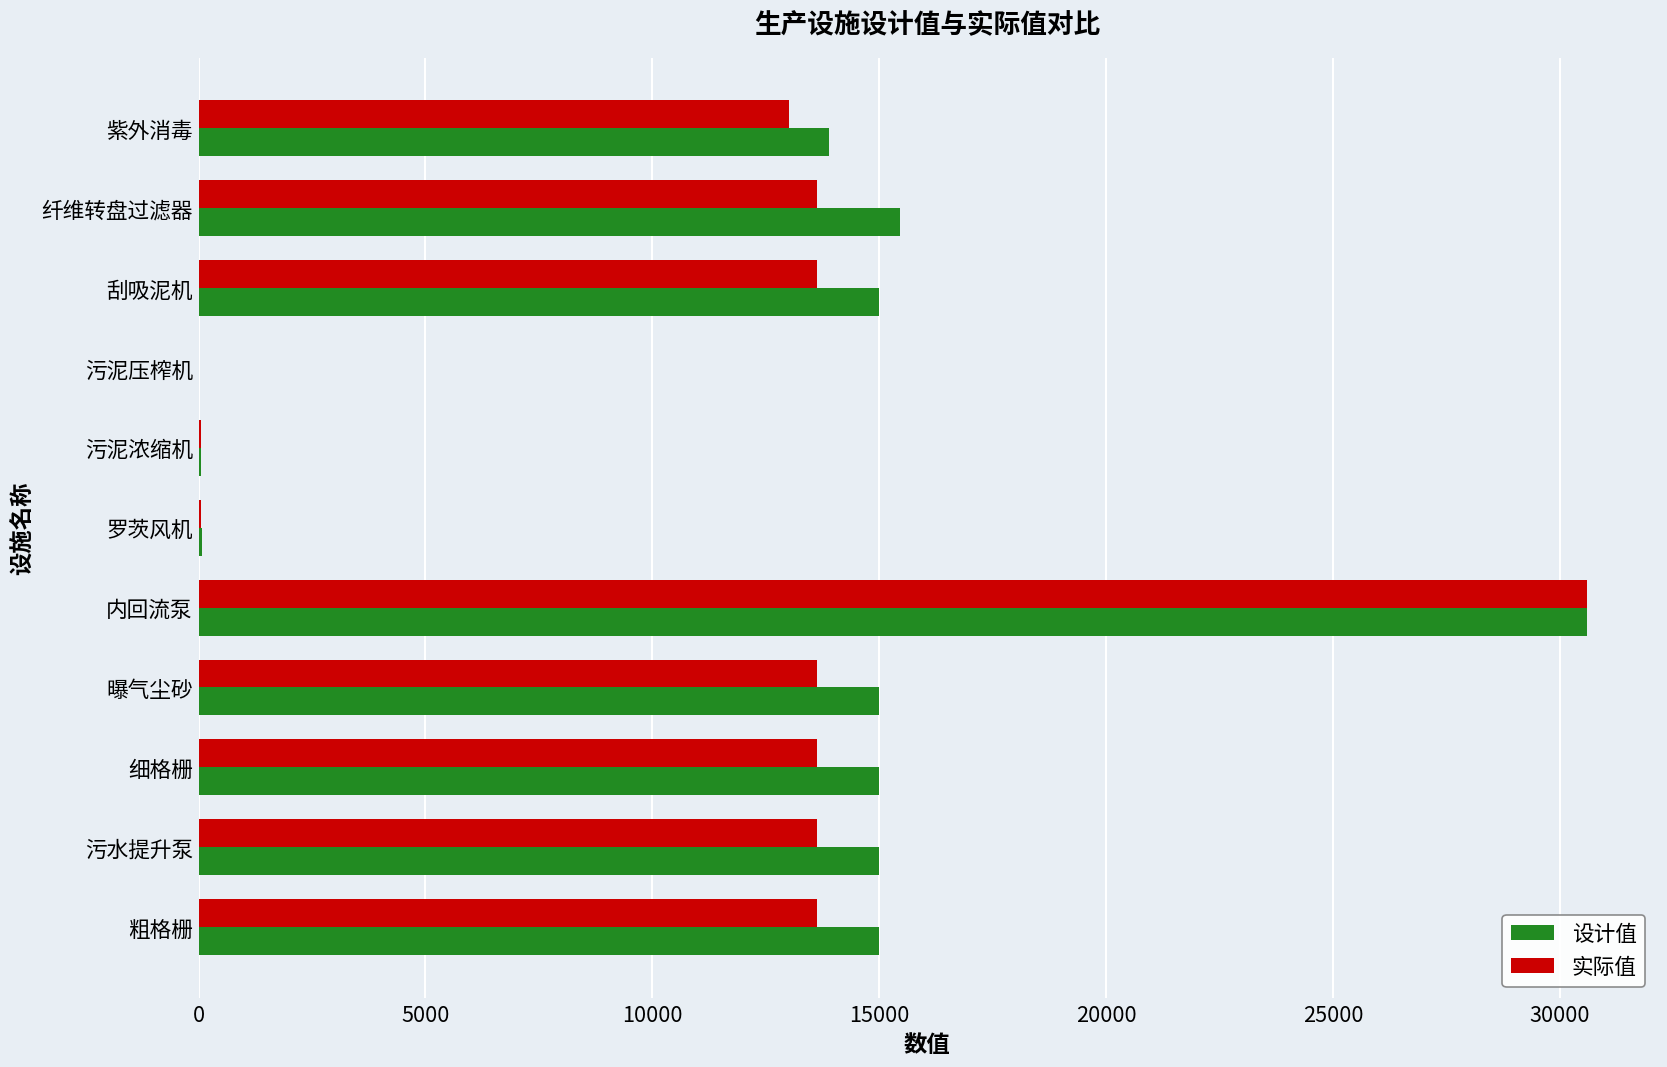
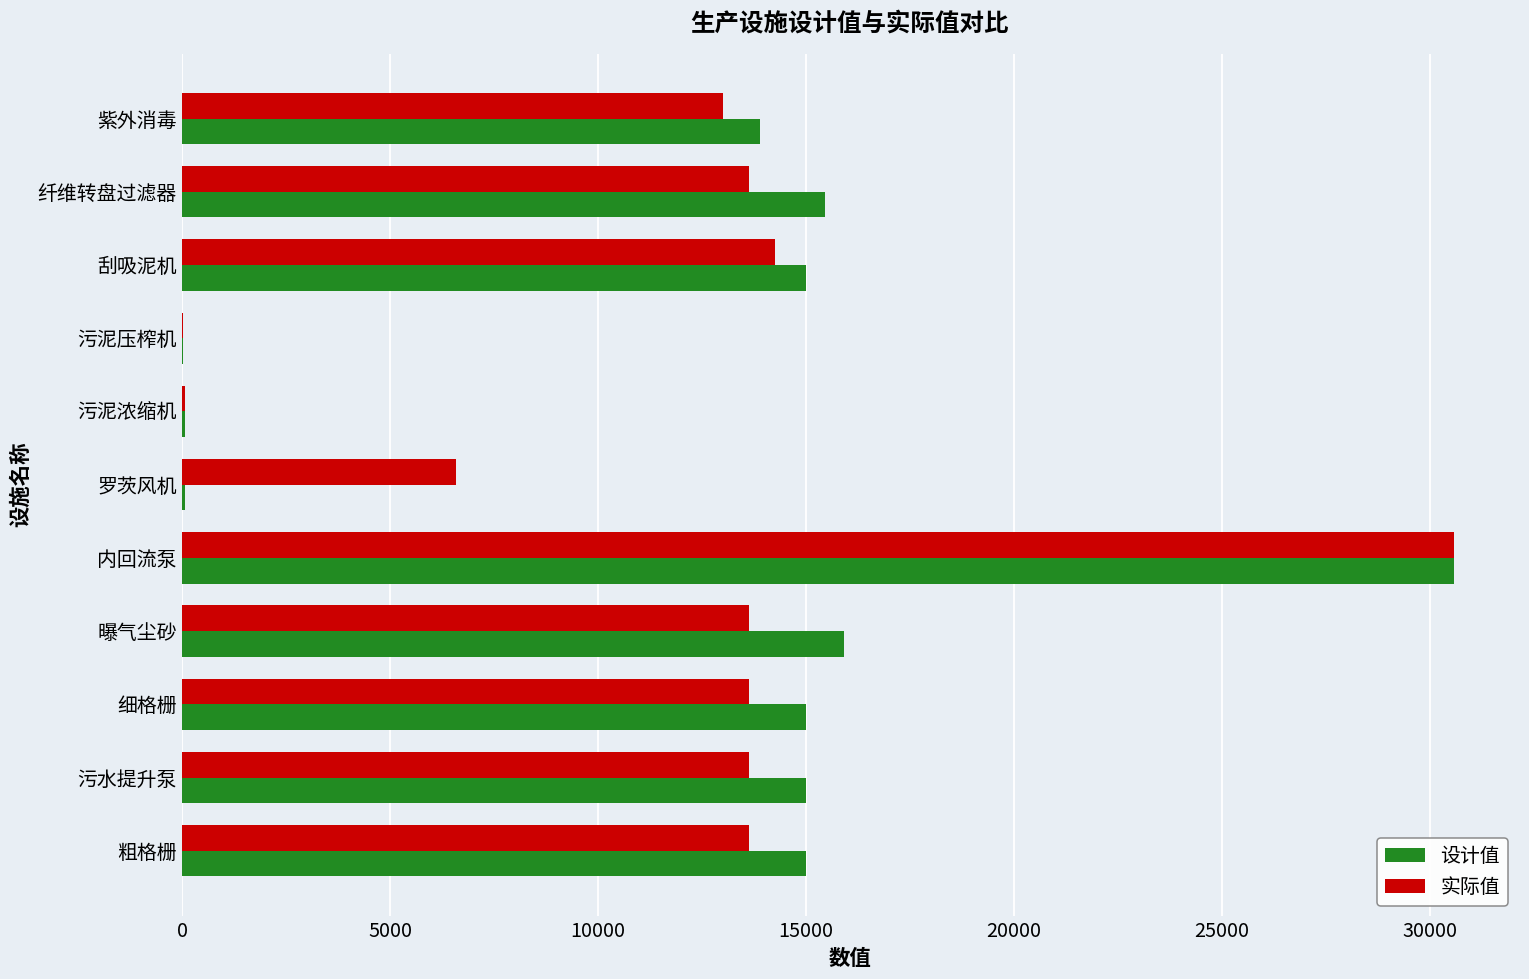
  {
    "设计值": {
      "紫外消毒": 13900,
      "纤维转盘过滤器": 15400,
      "刮吸泥机": 15000,
      "罗茨风机": 100,
      "内回流泵": 30600,
-     "曝气尘砂": 15000,
+     "曝气尘砂": 15900,
      "细格栅": 15000,
      "污水提升泵": 15000,
      "粗格栅": 15000
    },
    "实际值": {
      "紫外消毒": 13000,
      "纤维转盘过滤器": 13600,
-     "刮吸泥机": 13600,
-     "罗茨风机": 100,
+     "刮吸泥机": 14300,
+     "罗茨风机": 6600,
      "内回流泵": 30600,
      "曝气尘砂": 13600,
      "细格栅": 13600,
      "污水提升泵": 13600,
      "粗格栅": 13600
    }
  }
